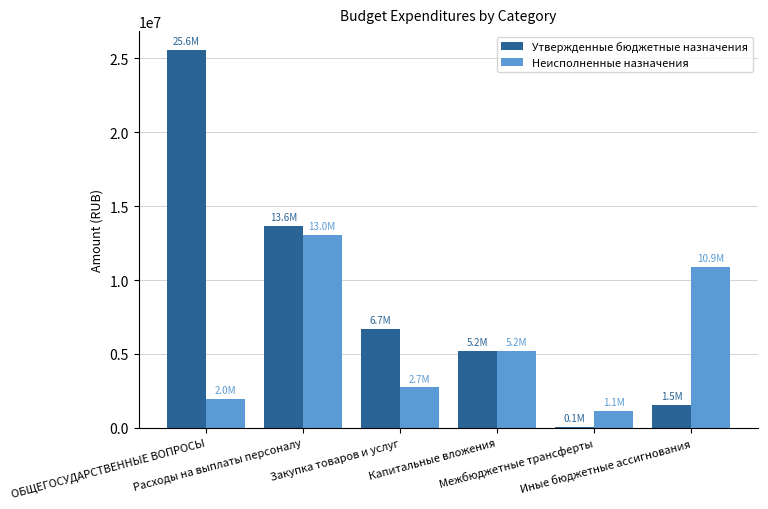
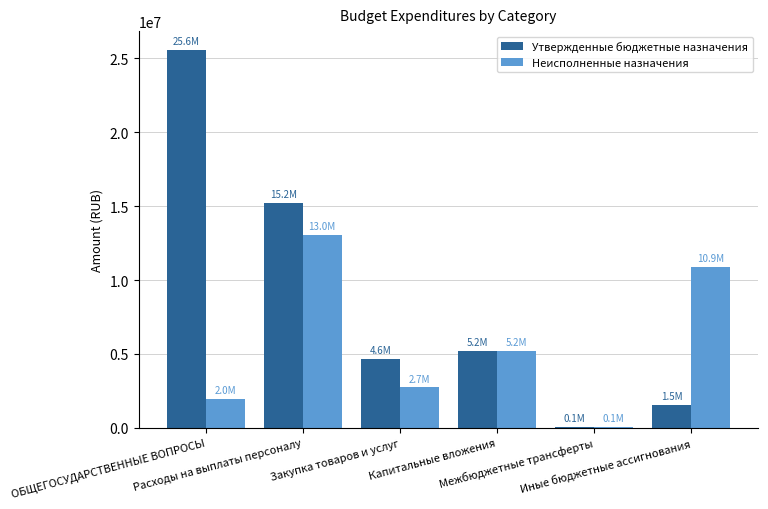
  {
    "Утвержденные бюджетные назначения": {
      "ОБЩЕГОСУДАРСТВЕННЫЕ ВОПРОСЫ": "25.6M",
-     "Расходы на выплаты персоналу": "13.6M",
-     "Закупка товаров и услуг": "6.7M",
+     "Расходы на выплаты персоналу": "15.2M",
+     "Закупка товаров и услуг": "4.6M",
      "Капитальные вложения": "5.2M",
      "Межбюджетные трансферты": "0.1M",
      "Иные бюджетные ассигнования": "1.5M"
    },
    "Неисполненные назначения": {
      "ОБЩЕГОСУДАРСТВЕННЫЕ ВОПРОСЫ": "2.0M",
      "Расходы на выплаты персоналу": "13.0M",
      "Закупка товаров и услуг": "2.7M",
      "Капитальные вложения": "5.2M",
-     "Межбюджетные трансферты": "1.1M",
+     "Межбюджетные трансферты": "0.1M",
      "Иные бюджетные ассигнования": "10.9M"
    }
  }
